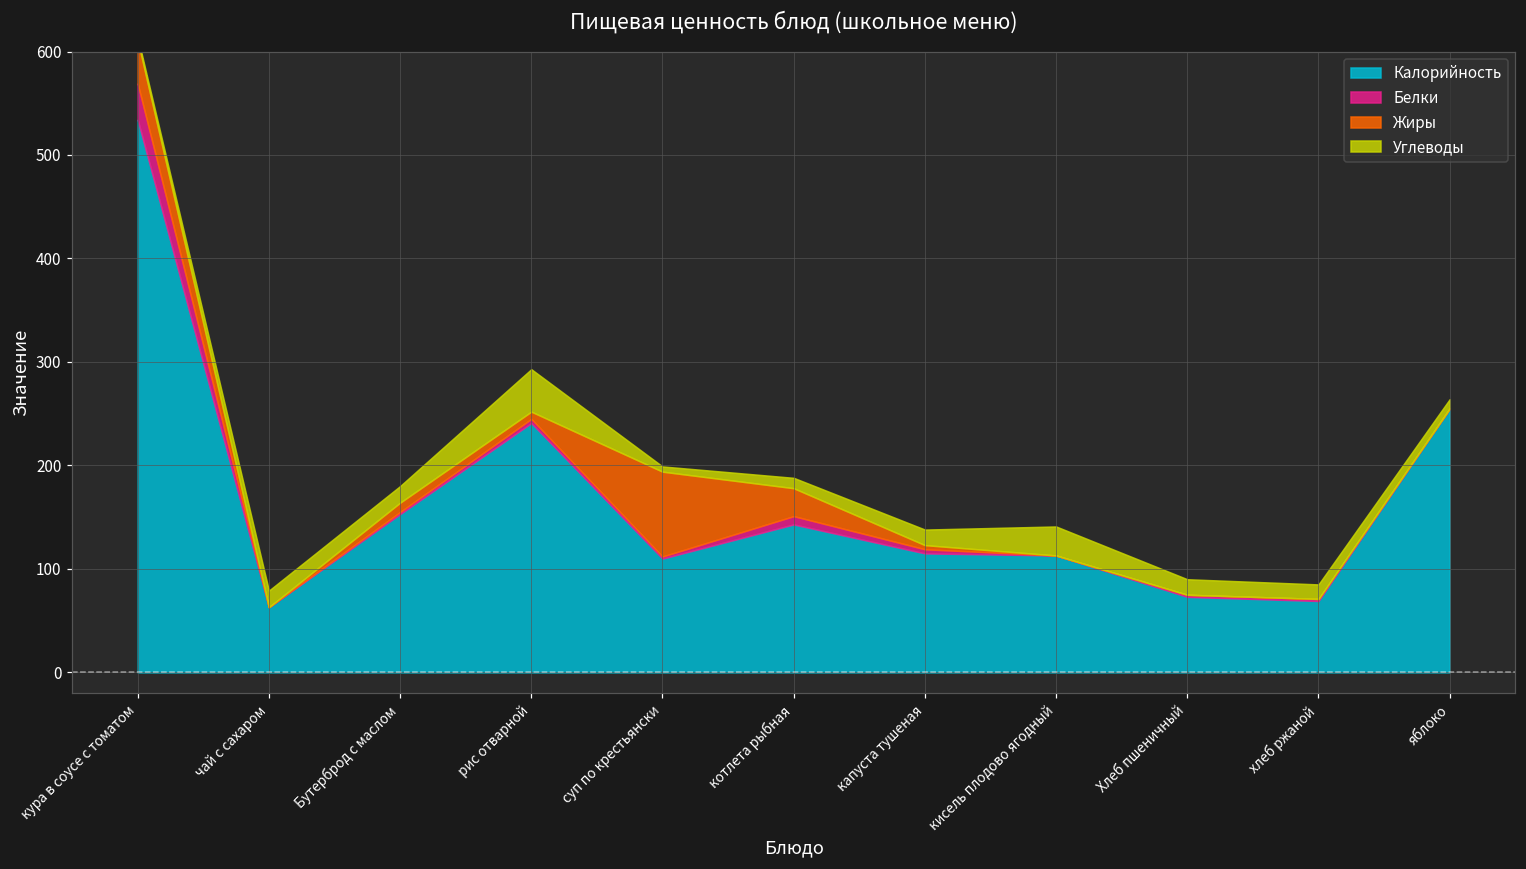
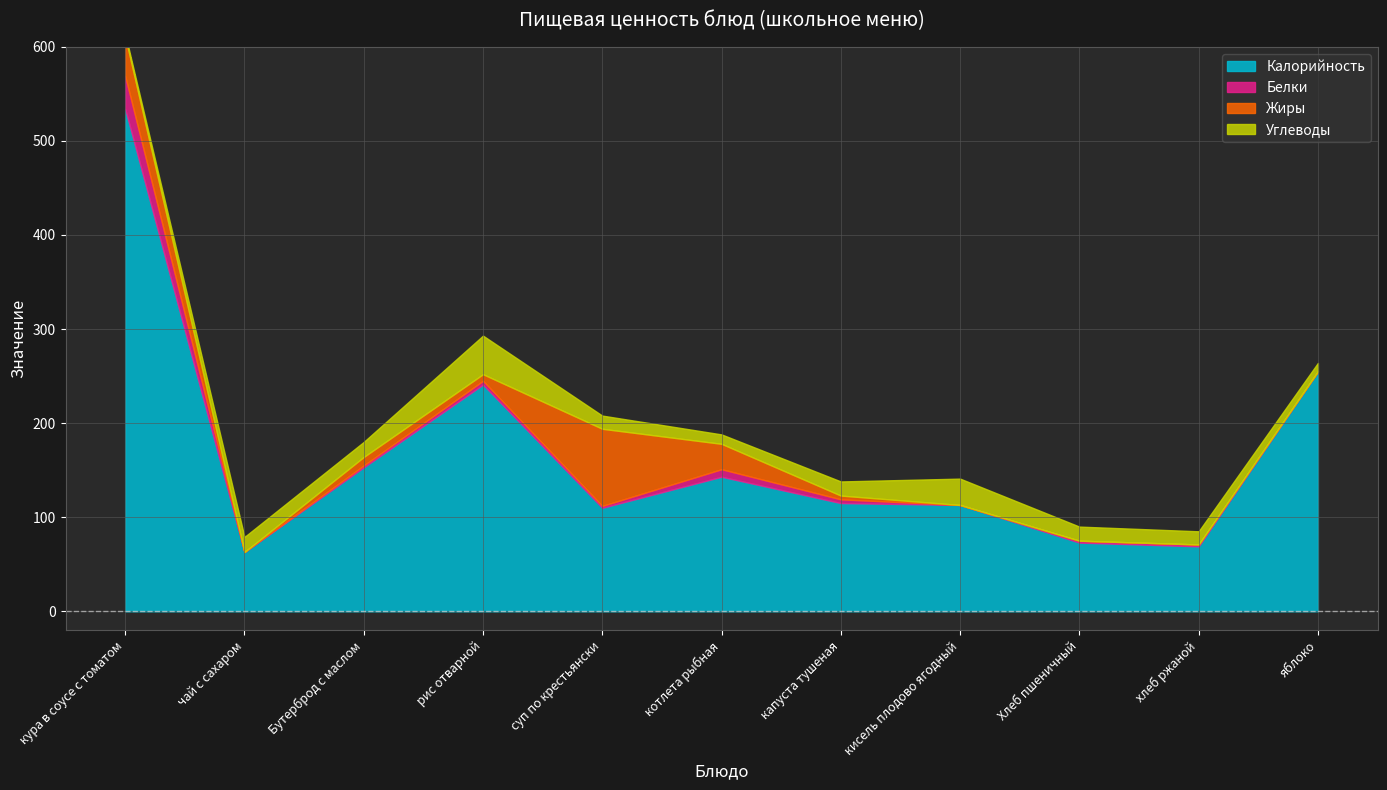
  {
    "Калорийность": {
      "кура в соусе с томатом": 530,
      "рис отварной": 240,
      "котлета рыбная": 140,
      "капуста тушеная": 120
    },
    "Белки": {
      "кура в соусе с томатом": 40,
      "рис отварной": 0,
      "котлета рыбная": 10,
      "капуста тушеная": 0
    },
    "Жиры": {
      "Бутерброд с маслом": 10,
      "рис отварной": 10,
      "суп по крестьянски": 80,
      "котлета рыбная": 30,
      "капуста тушеная": 0
    },
    "Углеводы": {
      "чай с сахаром": 20,
      "Бутерброд с маслом": 20,
      "рис отварной": 40,
-     "суп по крестьянски": 5,
+     "суп по крестьянски": 14,
      "котлета рыбная": 10,
      "капуста тушеная": 20,
      "кисель плодово ягодный": 30,
      "Хлеб пшеничный": 20,
      "хлеб ржаной": 10,
      "яблоко": 10
    }
  }
